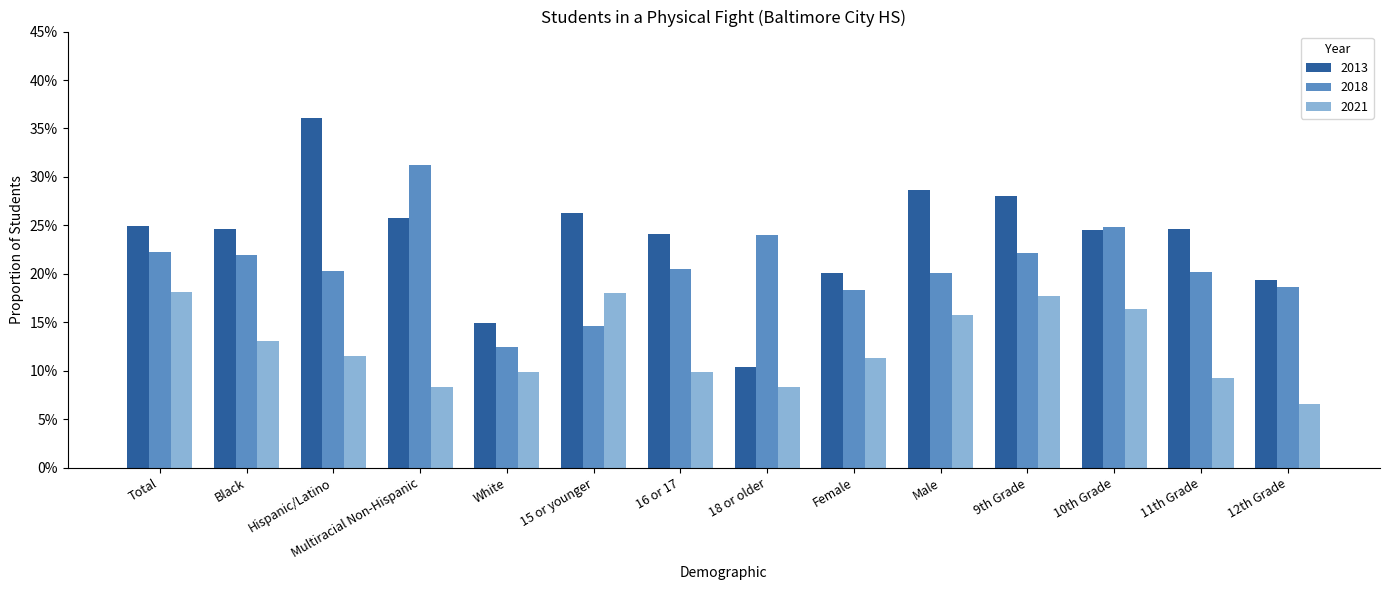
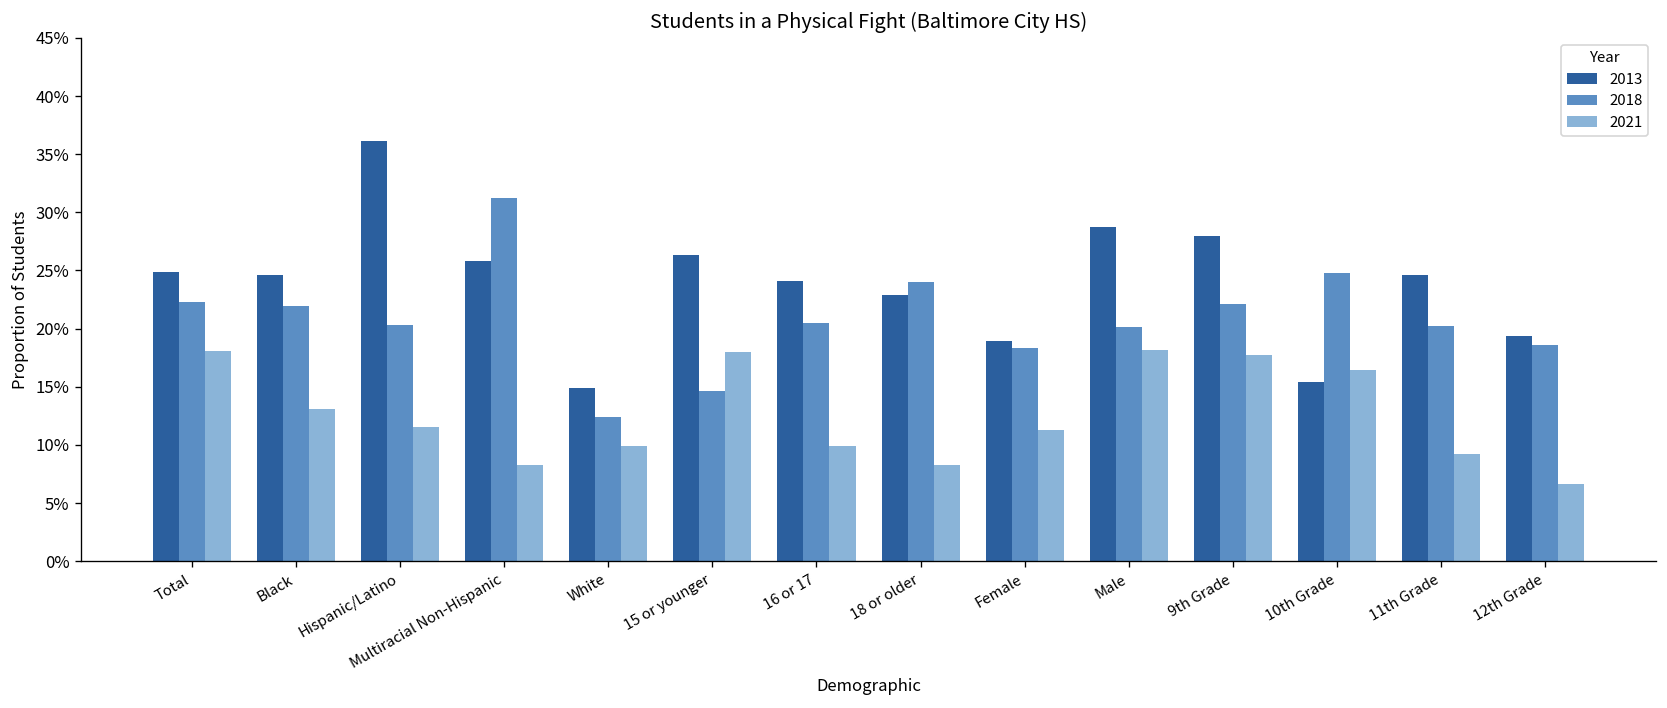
  {
    "2013": {
      "Total": "25%",
      "Black": "25%",
      "Hispanic/Latino": "36%",
      "Multiracial Non-Hispanic": "26%",
      "White": "15%",
      "15 or younger": "26%",
      "16 or 17": "24%",
-     "18 or older": "10%",
-     "Female": "20%",
+     "18 or older": "23%",
+     "Female": "19%",
      "Male": "29%",
      "9th Grade": "28%",
-     "10th Grade": "25%",
+     "10th Grade": "15%",
      "11th Grade": "25%",
      "12th Grade": "19%"
    },
    "2018": {
      "Total": "22%",
      "Black": "22%",
      "Hispanic/Latino": "20%",
      "Multiracial Non-Hispanic": "31%",
      "White": "12%",
      "15 or younger": "15%",
      "16 or 17": "21%",
      "18 or older": "24%",
      "Female": "18%",
      "Male": "20%",
      "9th Grade": "22%",
      "10th Grade": "25%",
      "11th Grade": "20%",
      "12th Grade": "19%"
    },
    "2021": {
      "Total": "18%",
      "Black": "13%",
      "Hispanic/Latino": "12%",
      "Multiracial Non-Hispanic": "8%",
      "White": "10%",
      "15 or younger": "18%",
      "16 or 17": "10%",
      "18 or older": "8%",
      "Female": "11%",
-     "Male": "16%",
+     "Male": "18%",
      "9th Grade": "18%",
      "10th Grade": "16%",
      "11th Grade": "9%",
      "12th Grade": "7%"
    }
  }
